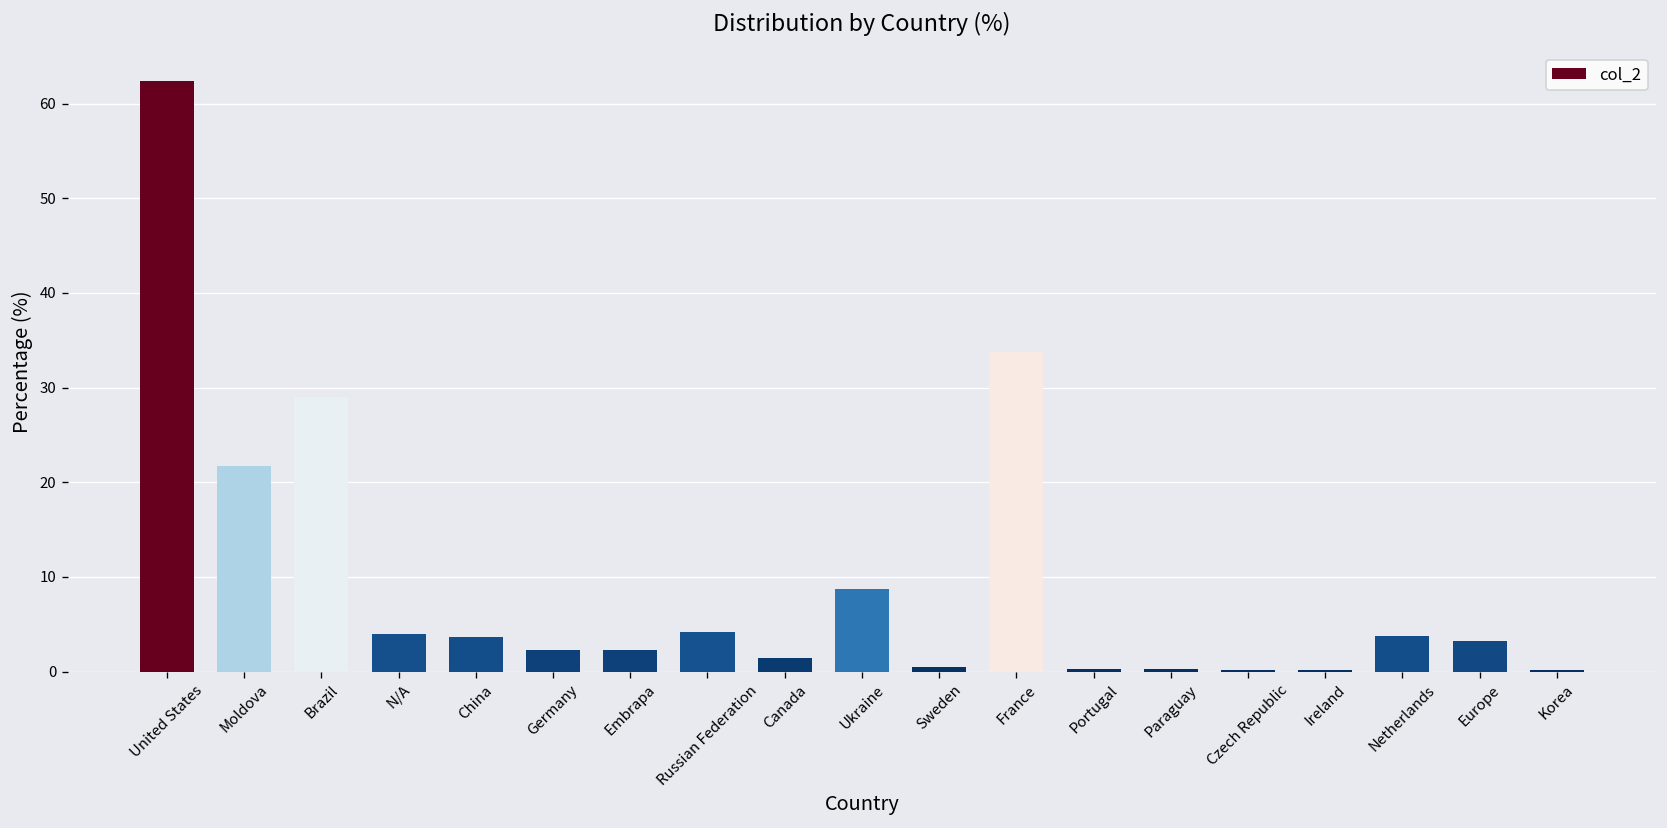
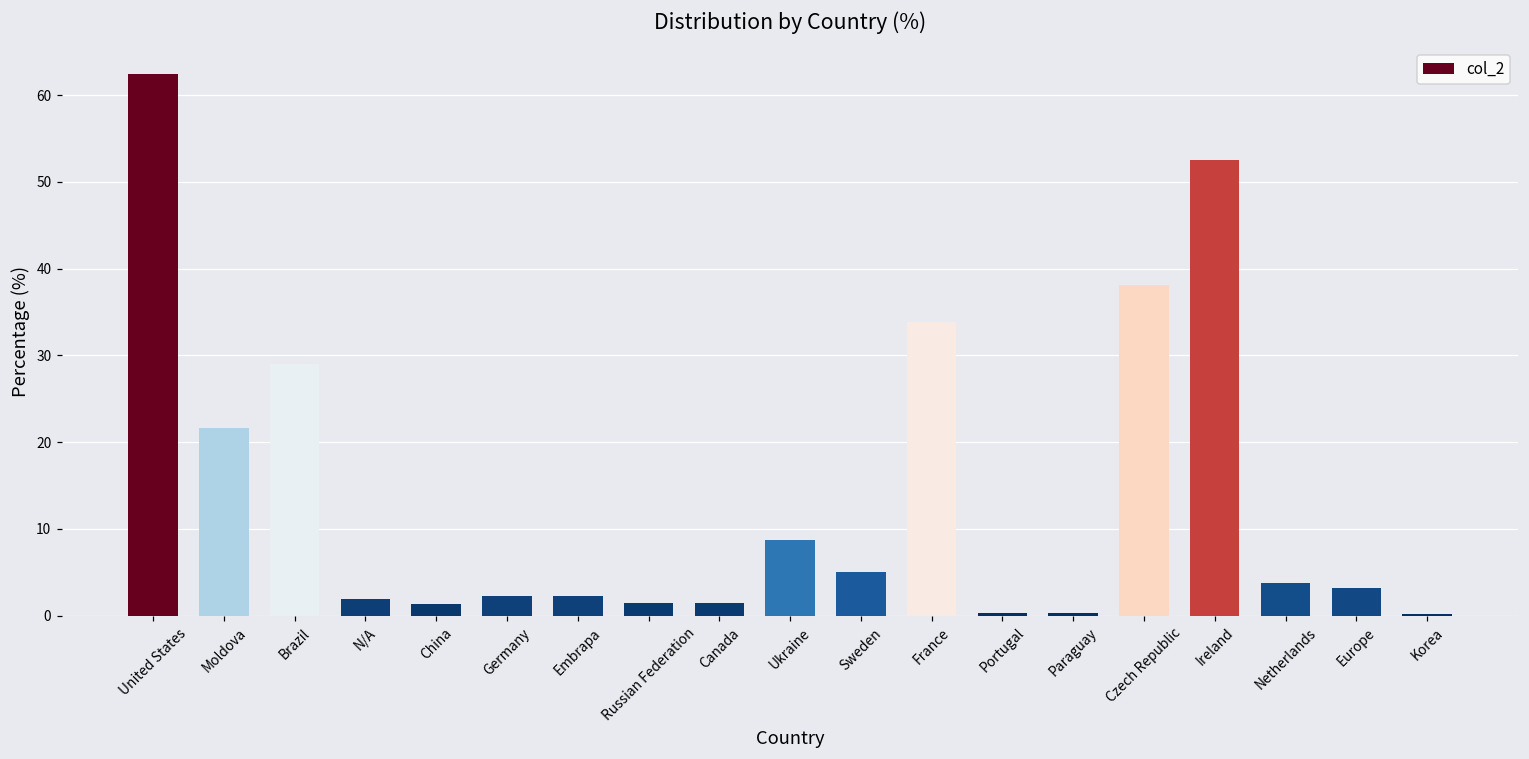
  {
    "United States": 62,
    "Moldova": 22,
    "Brazil": 29,
-   "N/A": 4,
-   "China": 4,
+   "N/A": 2,
+   "China": 1,
    "Germany": 2,
    "Embrapa": 2,
-   "Russian Federation": 4,
+   "Russian Federation": 1,
    "Canada": 1,
    "Ukraine": 9,
-   "Sweden": 1,
+   "Sweden": 5,
    "France": 34,
-   "Czech Republic": 0,
-   "Ireland": 0,
+   "Czech Republic": 38,
+   "Ireland": 53,
    "Netherlands": 4,
    "Europe": 3
  }
